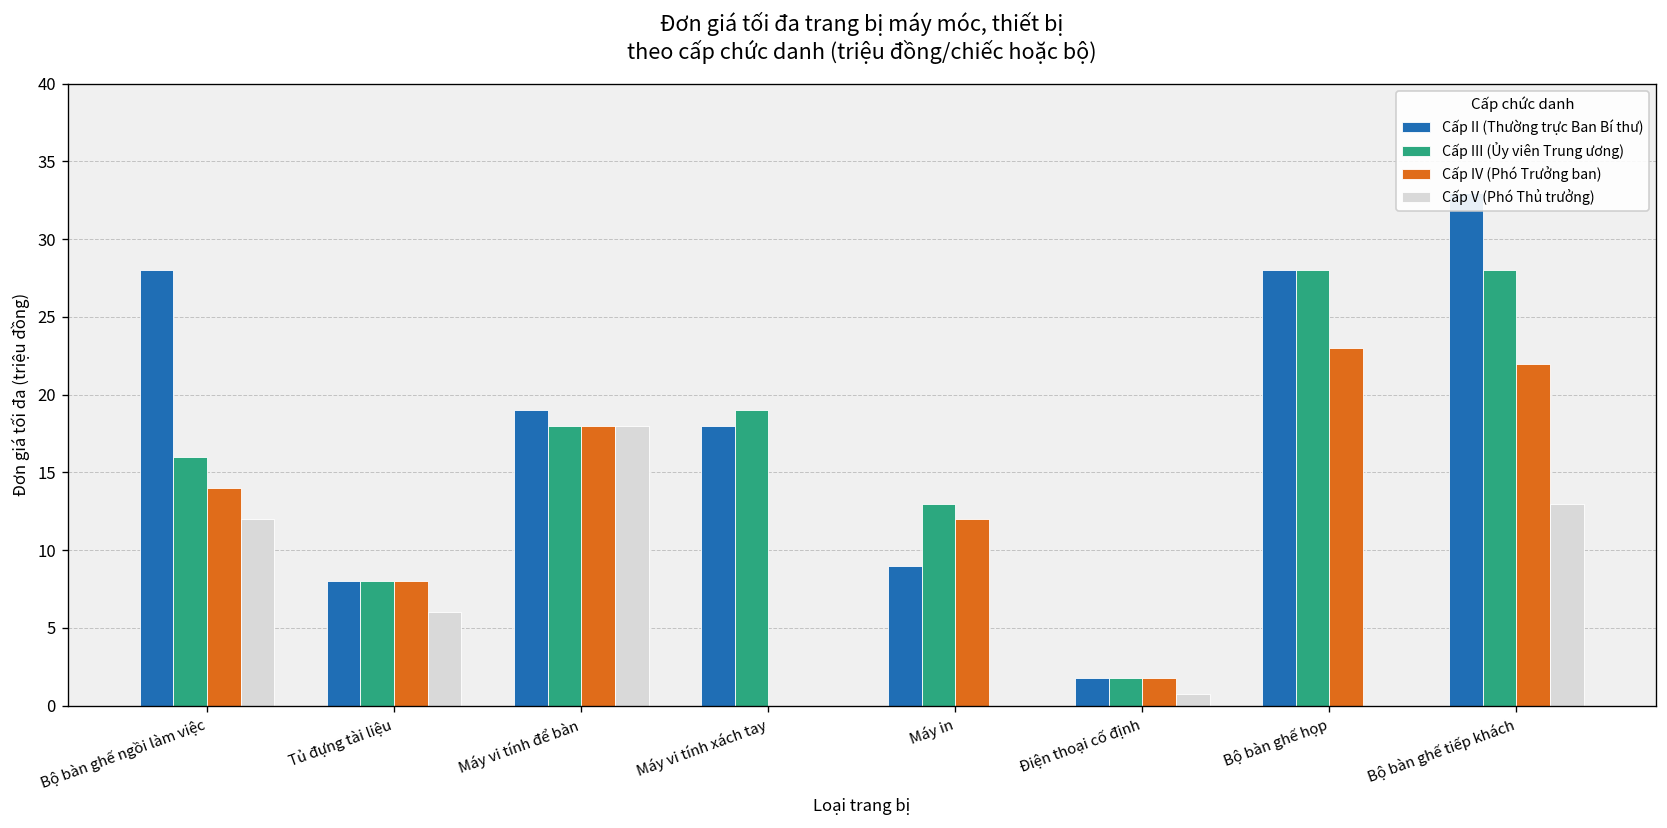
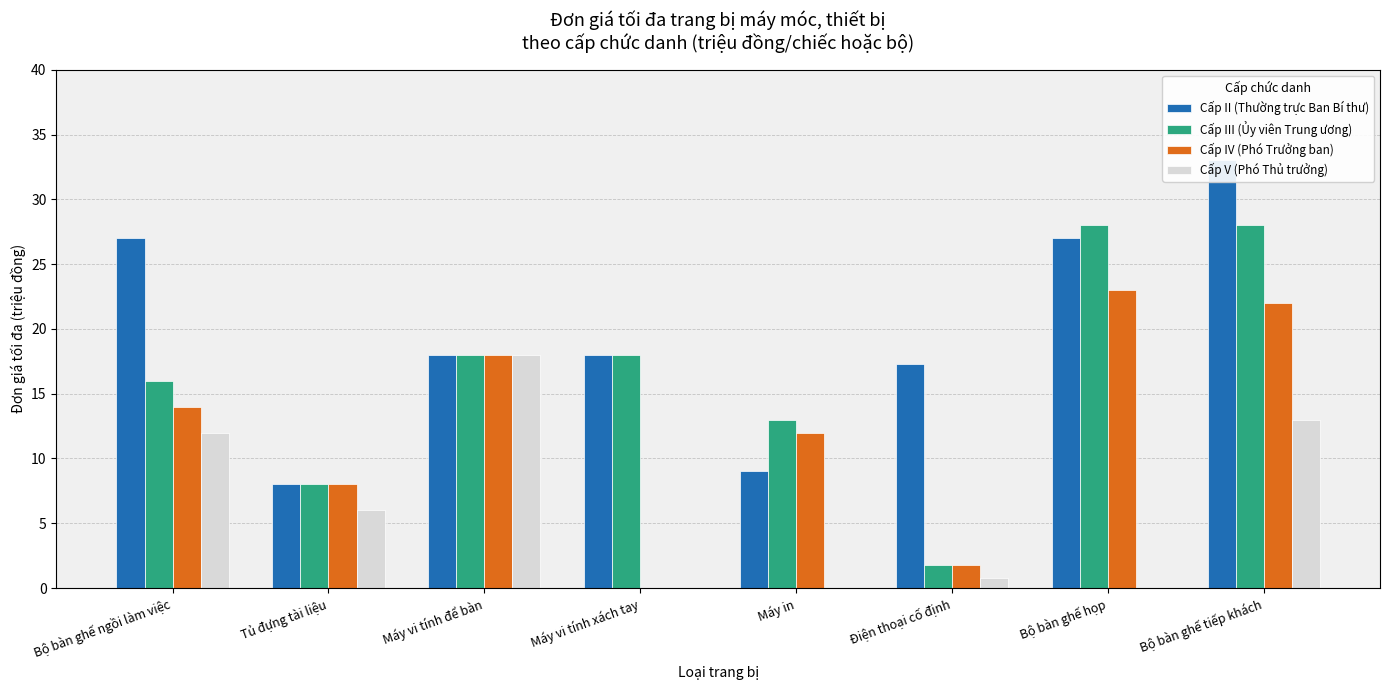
  {
    "Cấp II (Thường trực Ban Bí thư)": {
-     "Bộ bàn ghế ngồi làm việc": 28,
+     "Bộ bàn ghế ngồi làm việc": 27,
      "Tủ đựng tài liệu": 8.0,
-     "Máy vi tính để bàn": 19,
+     "Máy vi tính để bàn": 18,
      "Máy vi tính xách tay": 18.0,
      "Máy in": 9.0,
-     "Điện thoại cố định": 1.8,
-     "Bộ bàn ghế họp": 28
+     "Điện thoại cố định": 17.3,
+     "Bộ bàn ghế họp": 27
    },
    "Cấp III (Ủy viên Trung ương)": {
      "Bộ bàn ghế ngồi làm việc": 16,
      "Tủ đựng tài liệu": 8,
      "Máy vi tính để bàn": 18,
-     "Máy vi tính xách tay": 19,
+     "Máy vi tính xách tay": 18,
      "Máy in": 13,
      "Điện thoại cố định": 1.8,
      "Bộ bàn ghế họp": 28,
      "Bộ bàn ghế tiếp khách": 28
    },
    "Cấp IV (Phó Trưởng ban)": {
      "Bộ bàn ghế ngồi làm việc": 14.0,
      "Tủ đựng tài liệu": 8.0,
      "Máy vi tính để bàn": 18.0,
      "Máy vi tính xách tay": 0.0,
      "Máy in": 12.0,
      "Điện thoại cố định": 1.8,
      "Bộ bàn ghế họp": 23.0,
      "Bộ bàn ghế tiếp khách": 22.0
    },
    "Cấp V (Phó Thủ trưởng)": {
      "Bộ bàn ghế ngồi làm việc": 12.0,
      "Tủ đựng tài liệu": 6.0,
      "Máy vi tính để bàn": 18.0,
      "Máy vi tính xách tay": 0.0,
      "Máy in": 0.0,
      "Điện thoại cố định": 0.8,
      "Bộ bàn ghế họp": 0.0,
      "Bộ bàn ghế tiếp khách": 13.0
    }
  }
